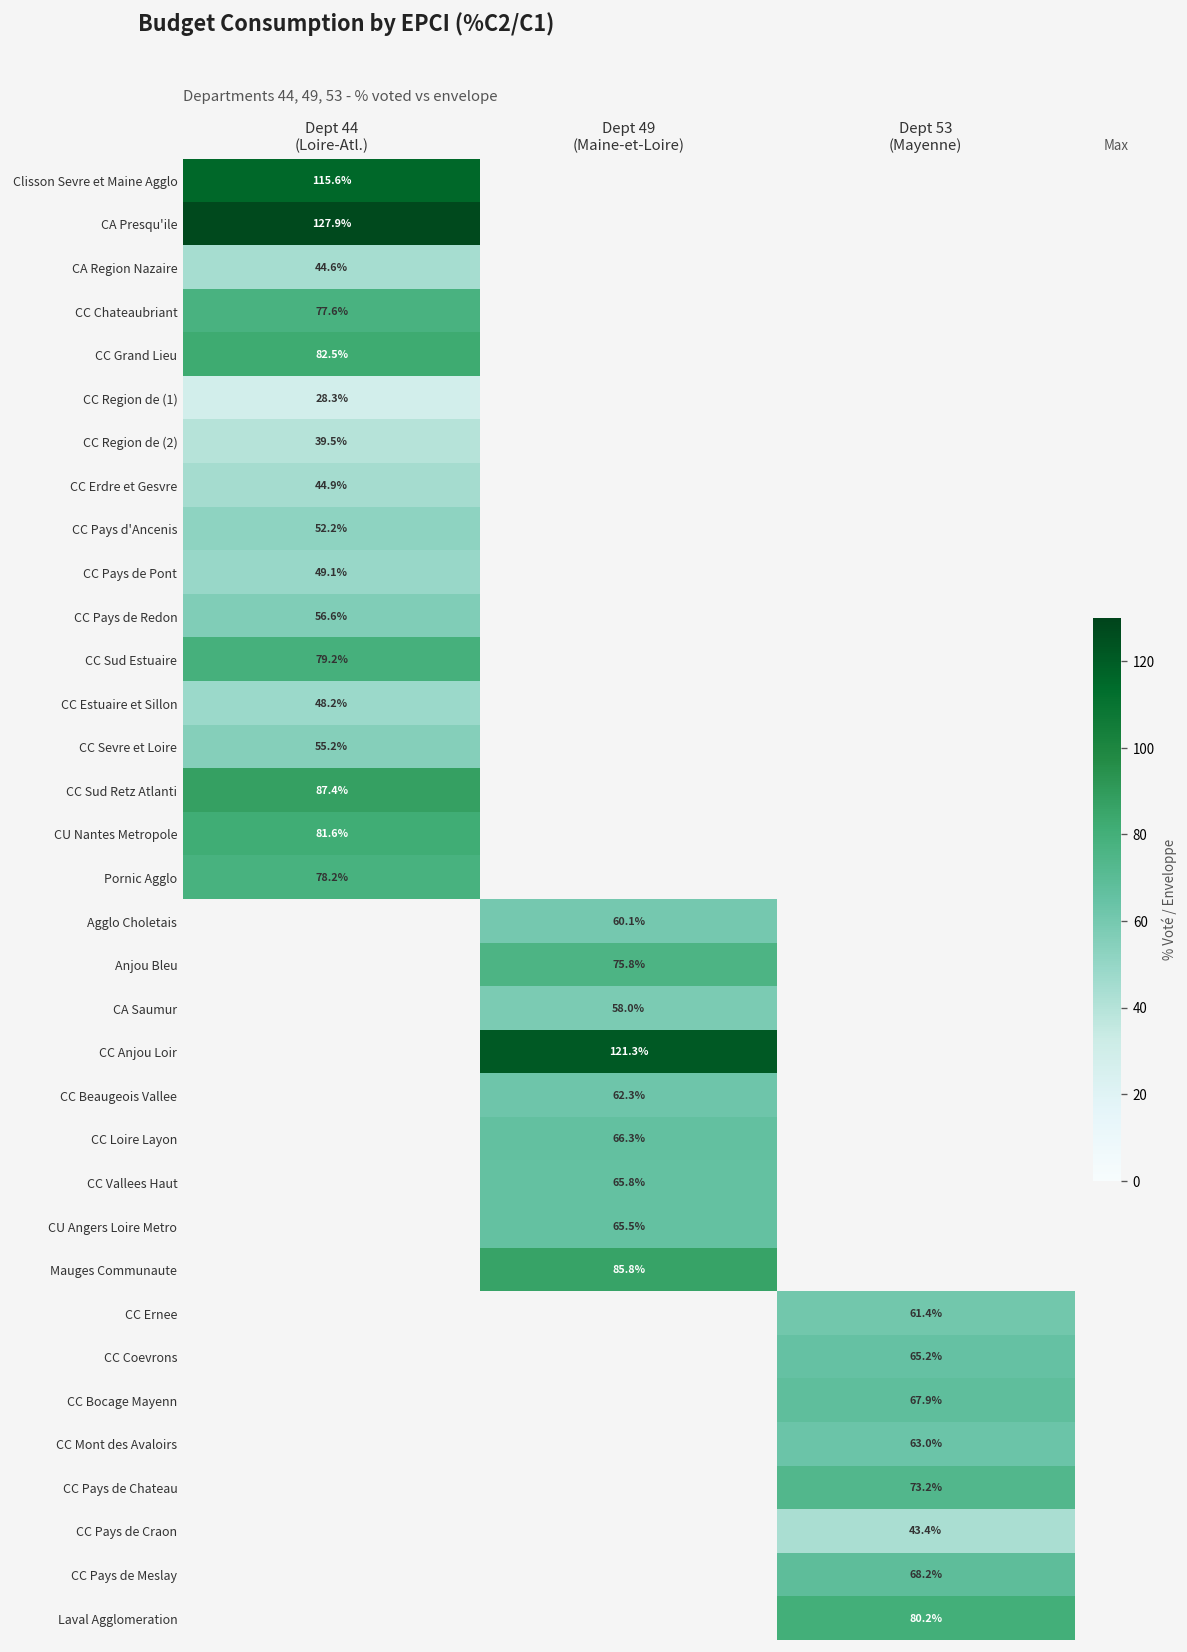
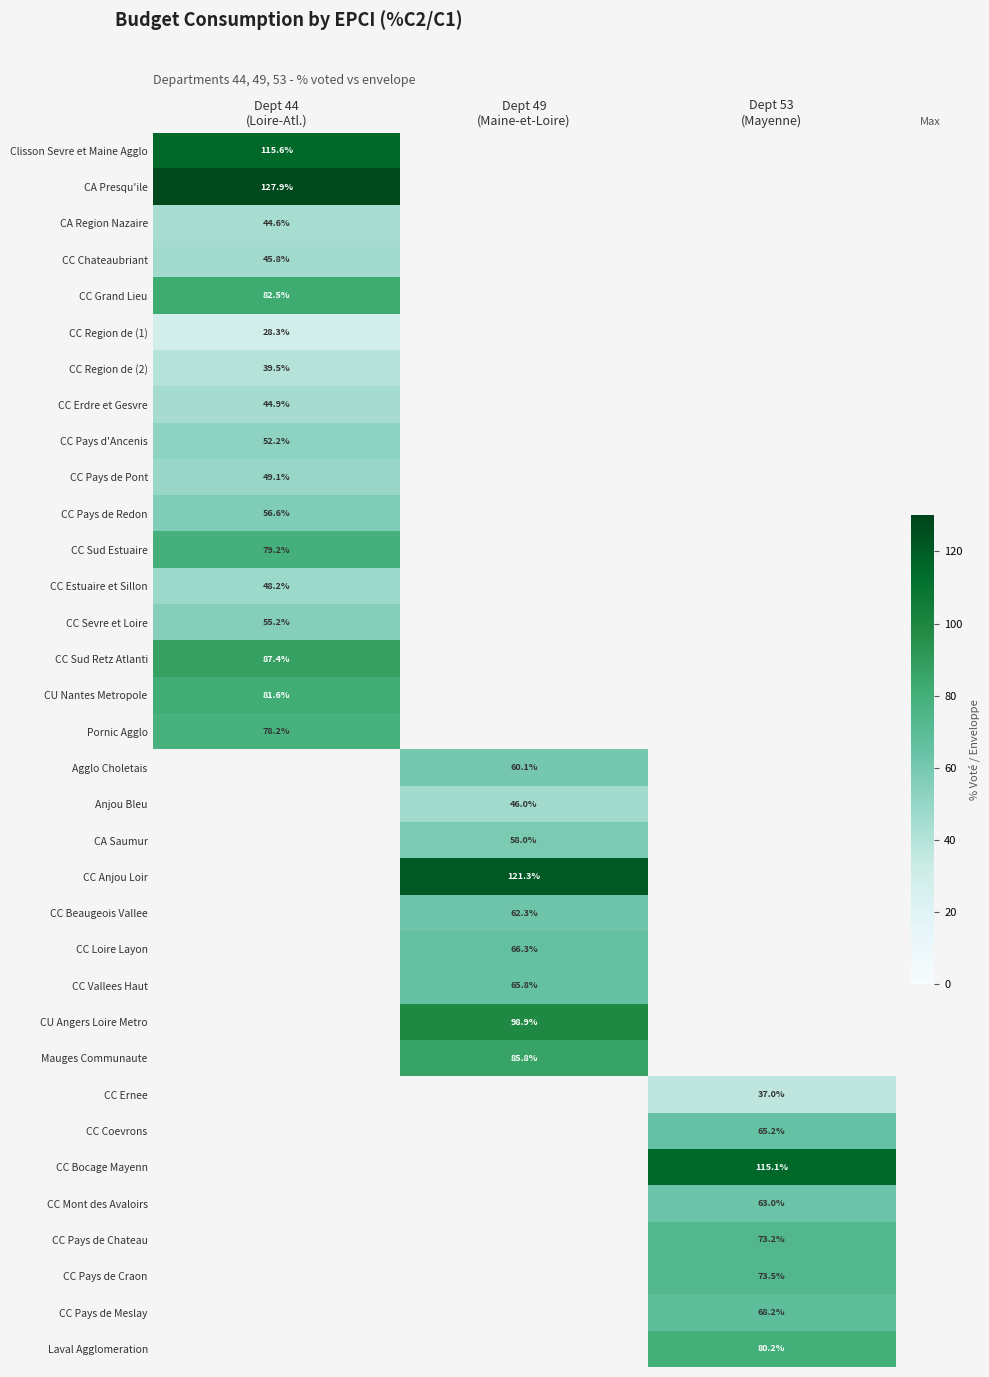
  {
    "Clisson Sevre et Maine Agglo": {
      "Dept 44 (Loire-Atl.)": "115.6%"
    },
    "CA Presqu'ile": {
      "Dept 44 (Loire-Atl.)": "127.9%"
    },
    "CA Region Nazaire": {
      "Dept 44 (Loire-Atl.)": "44.6%"
    },
    "CC Chateaubriant": {
-     "Dept 44 (Loire-Atl.)": "77.6%"
+     "Dept 44 (Loire-Atl.)": "45.8%"
    },
    "CC Grand Lieu": {
      "Dept 44 (Loire-Atl.)": "82.5%"
    },
    "CC Region de (1)": {
      "Dept 44 (Loire-Atl.)": "28.3%"
    },
    "CC Region de (2)": {
      "Dept 44 (Loire-Atl.)": "39.5%"
    },
    "CC Erdre et Gesvre": {
      "Dept 44 (Loire-Atl.)": "44.9%"
    },
    "CC Pays d'Ancenis": {
      "Dept 44 (Loire-Atl.)": "52.2%"
    },
    "CC Pays de Pont": {
      "Dept 44 (Loire-Atl.)": "49.1%"
    },
    "CC Pays de Redon": {
      "Dept 44 (Loire-Atl.)": "56.6%"
    },
    "CC Sud Estuaire": {
      "Dept 44 (Loire-Atl.)": "79.2%"
    },
    "CC Estuaire et Sillon": {
      "Dept 44 (Loire-Atl.)": "48.2%"
    },
    "CC Sevre et Loire": {
      "Dept 44 (Loire-Atl.)": "55.2%"
    },
    "CC Sud Retz Atlanti": {
      "Dept 44 (Loire-Atl.)": "87.4%"
    },
    "CU Nantes Metropole": {
      "Dept 44 (Loire-Atl.)": "81.6%"
    },
    "Pornic Agglo": {
      "Dept 44 (Loire-Atl.)": "78.2%"
    },
    "Agglo Choletais": {
      "Dept 49 (Maine-et-Loire)": "60.1%"
    },
    "Anjou Bleu": {
-     "Dept 49 (Maine-et-Loire)": "75.8%"
+     "Dept 49 (Maine-et-Loire)": "46.0%"
    },
    "CA Saumur": {
      "Dept 49 (Maine-et-Loire)": "58.0%"
    },
    "CC Anjou Loir": {
      "Dept 49 (Maine-et-Loire)": "121.3%"
    },
    "CC Beaugeois Vallee": {
      "Dept 49 (Maine-et-Loire)": "62.3%"
    },
    "CC Loire Layon": {
      "Dept 49 (Maine-et-Loire)": "66.3%"
    },
    "CC Vallees Haut": {
      "Dept 49 (Maine-et-Loire)": "65.8%"
    },
    "CU Angers Loire Metro": {
-     "Dept 49 (Maine-et-Loire)": "65.5%"
+     "Dept 49 (Maine-et-Loire)": "98.9%"
    },
    "Mauges Communaute": {
      "Dept 49 (Maine-et-Loire)": "85.8%"
    },
    "CC Ernee": {
-     "Dept 53 (Mayenne)": "61.4%"
+     "Dept 53 (Mayenne)": "37.0%"
    },
    "CC Coevrons": {
      "Dept 53 (Mayenne)": "65.2%"
    },
    "CC Bocage Mayenn": {
-     "Dept 53 (Mayenne)": "67.9%"
+     "Dept 53 (Mayenne)": "115.1%"
    },
    "CC Mont des Avaloirs": {
      "Dept 53 (Mayenne)": "63.0%"
    },
    "CC Pays de Chateau": {
      "Dept 53 (Mayenne)": "73.2%"
    },
    "CC Pays de Craon": {
-     "Dept 53 (Mayenne)": "43.4%"
+     "Dept 53 (Mayenne)": "73.5%"
    },
    "CC Pays de Meslay": {
      "Dept 53 (Mayenne)": "68.2%"
    },
    "Laval Agglomeration": {
      "Dept 53 (Mayenne)": "80.2%"
    }
  }
